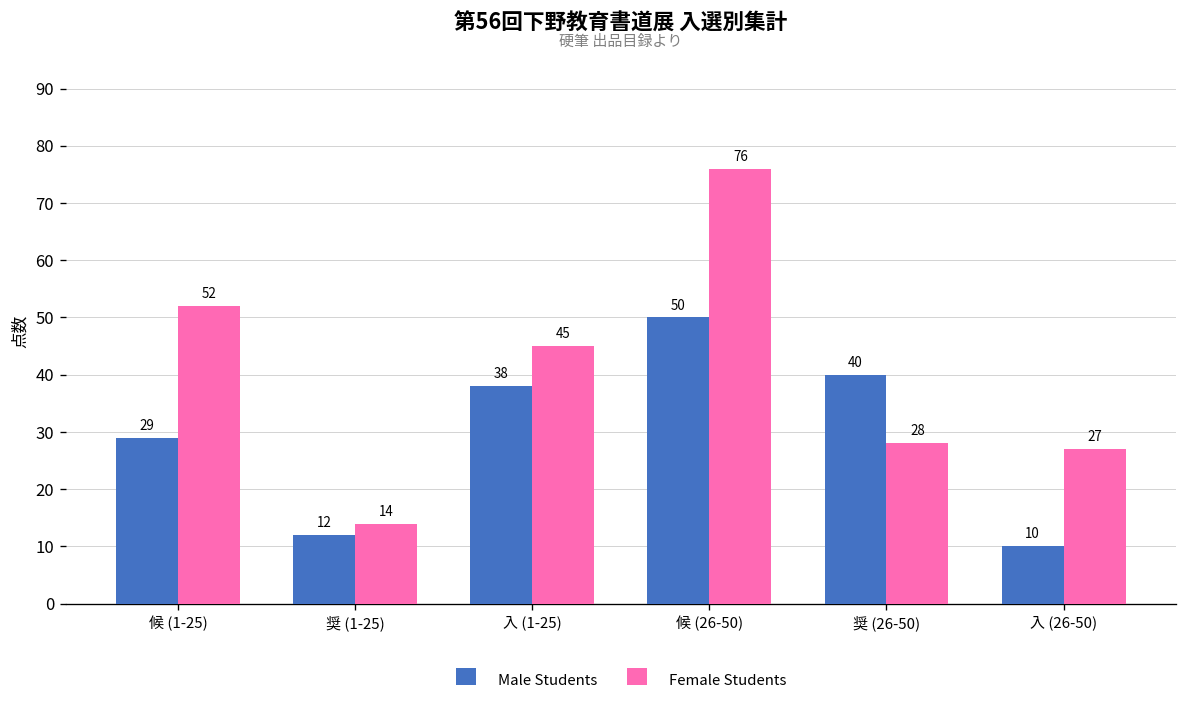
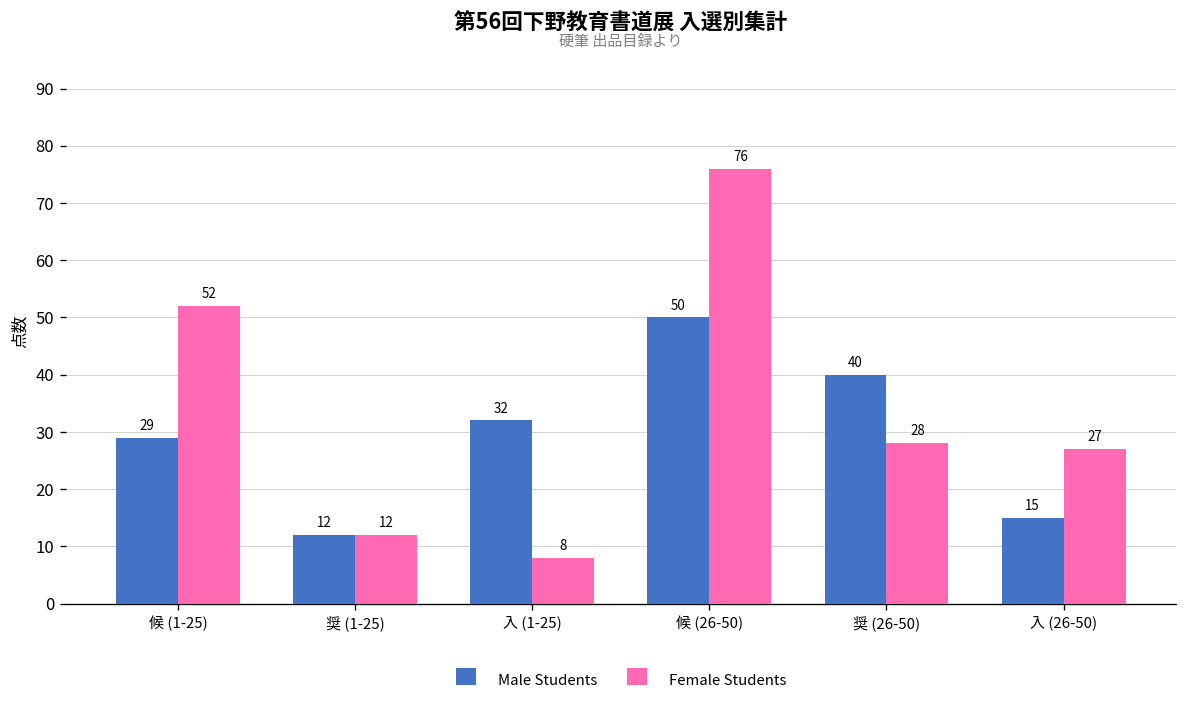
  {
    "Male Students": {
      "候 (1-25)": 29,
      "奨 (1-25)": 12,
-     "入 (1-25)": 38,
+     "入 (1-25)": 32,
      "候 (26-50)": 50,
      "奨 (26-50)": 40,
-     "入 (26-50)": 10
+     "入 (26-50)": 15
    },
    "Female Students": {
      "候 (1-25)": 52,
-     "奨 (1-25)": 14,
-     "入 (1-25)": 45,
+     "奨 (1-25)": 12,
+     "入 (1-25)": 8,
      "候 (26-50)": 76,
      "奨 (26-50)": 28,
      "入 (26-50)": 27
    }
  }
